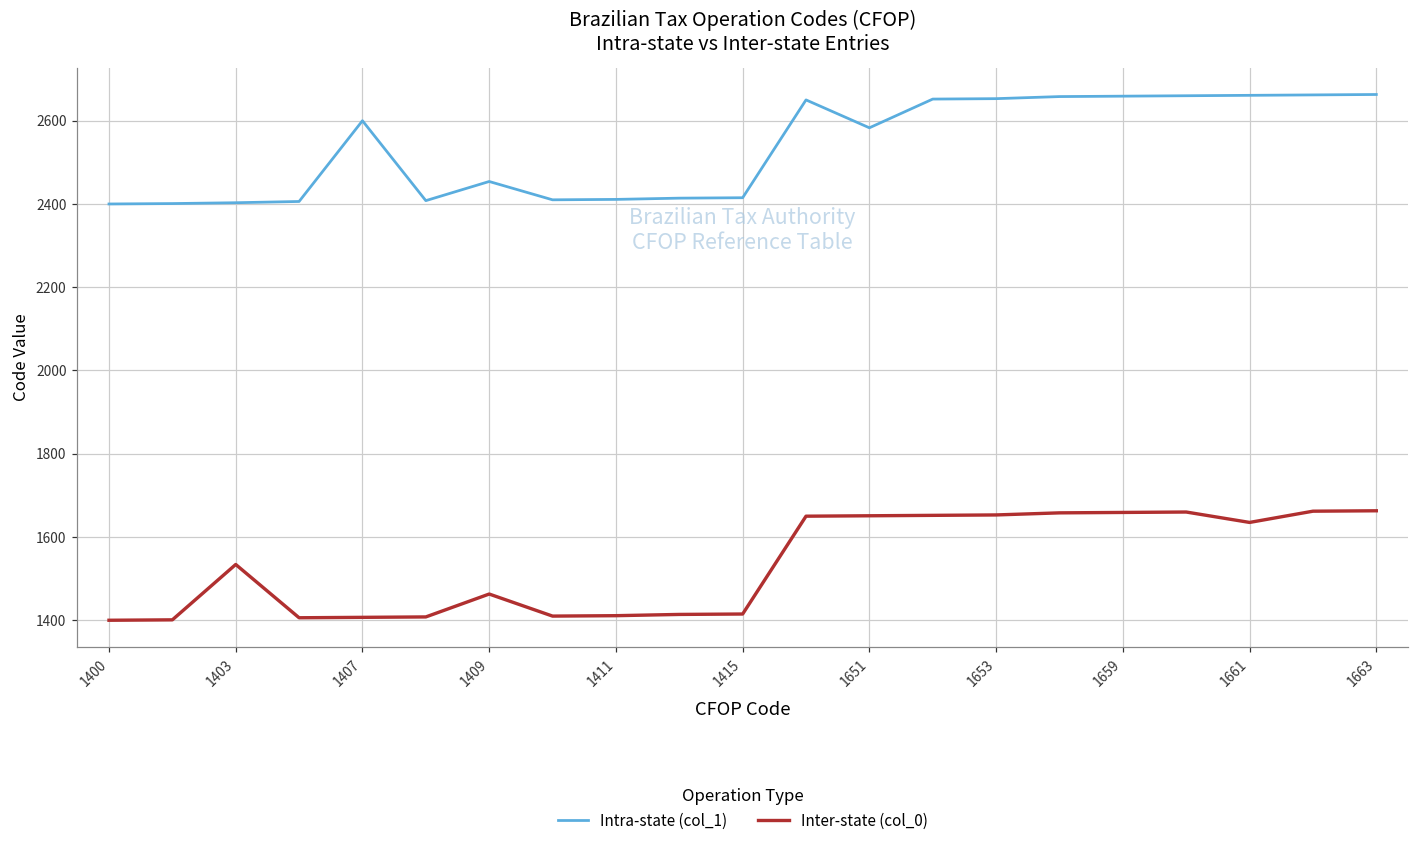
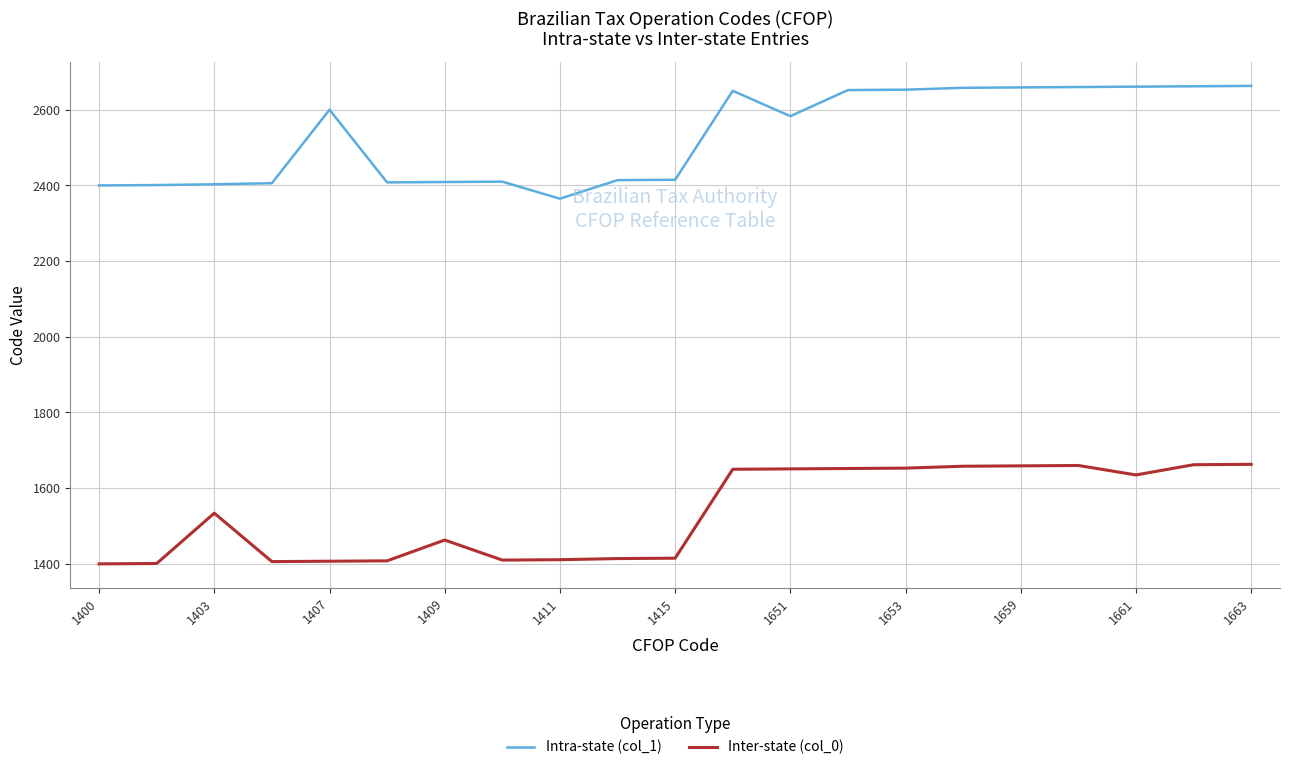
  {
    "Intra-state (col_1)": {
      "1400": 2400,
      "1403": 2400,
      "1407": 2600,
-     "1409": 2450,
-     "1411": 2410,
+     "1409": 2410,
+     "1411": 2370,
      "1415": 2420,
      "1651": 2580,
      "1653": 2650,
      "1659": 2660,
      "1661": 2660,
      "1663": 2660
    },
    "Inter-state (col_0)": {
      "1400": 1400,
      "1403": 1530,
      "1407": 1410,
      "1409": 1460,
      "1411": 1410,
      "1415": 1420,
      "1651": 1650,
      "1653": 1650,
      "1659": 1660,
      "1661": 1640,
      "1663": 1660
    }
  }
